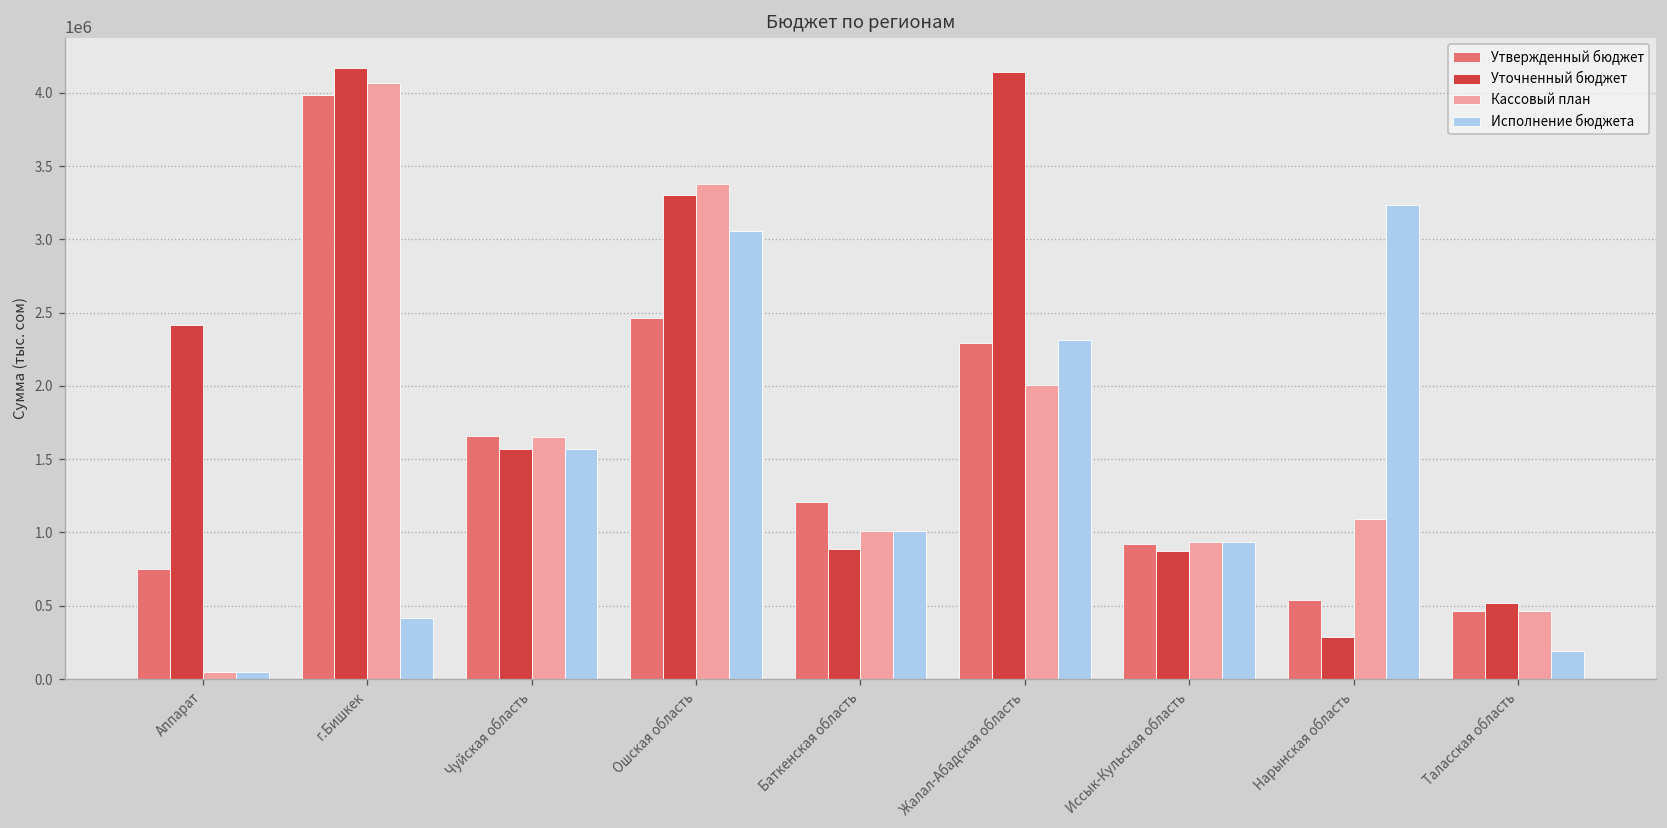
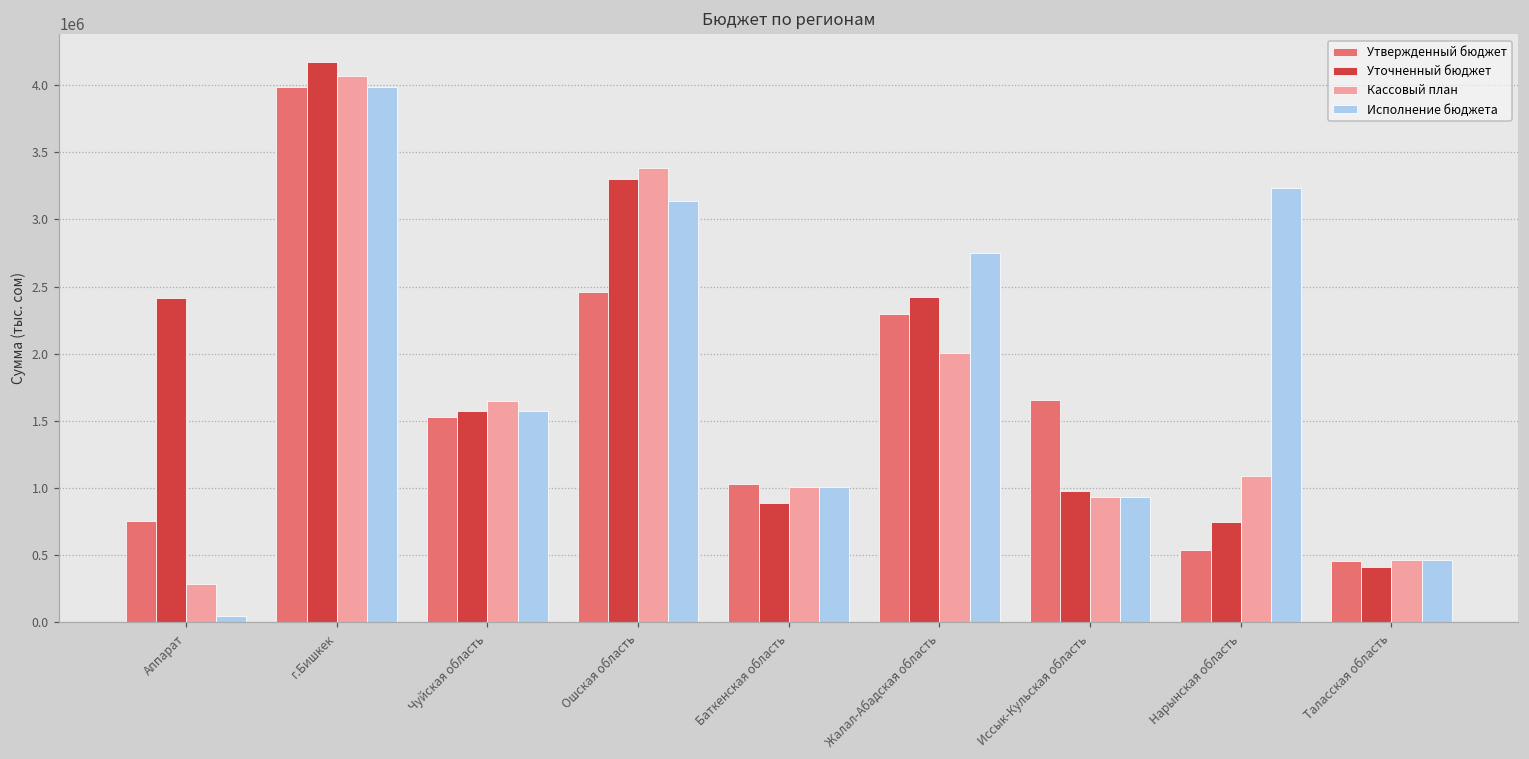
  {
    "Утвержденный бюджет": {
      "Аппарат": 750000,
      "г.Бишкек": 3980000,
-     "Чуйская область": 1660000,
+     "Чуйская область": 1530000,
      "Ошская область": 2460000,
-     "Баткенская область": 1210000,
+     "Баткенская область": 1030000,
      "Жалал-Абадская область": 2290000,
-     "Иссык-Кульская область": 920000,
+     "Иссык-Кульская область": 1660000,
      "Нарынская область": 540000,
      "Таласская область": 460000
    },
    "Уточненный бюджет": {
      "Аппарат": 2420000,
      "г.Бишкек": 4170000,
      "Чуйская область": 1570000,
      "Ошская область": 3300000,
      "Баткенская область": 890000,
-     "Жалал-Абадская область": 4140000,
-     "Иссык-Кульская область": 880000,
-     "Нарынская область": 290000,
-     "Таласская область": 520000
+     "Жалал-Абадская область": 2430000,
+     "Иссык-Кульская область": 970000,
+     "Нарынская область": 750000,
+     "Таласская область": 420000
    },
    "Кассовый план": {
-     "Аппарат": 50000,
+     "Аппарат": 290000,
      "г.Бишкек": 4070000,
      "Чуйская область": 1650000,
      "Ошская область": 3380000,
      "Баткенская область": 1010000,
      "Жалал-Абадская область": 2000000,
      "Иссык-Кульская область": 930000,
      "Нарынская область": 1090000,
      "Таласская область": 460000
    },
    "Исполнение бюджета": {
      "Аппарат": 50000,
-     "г.Бишкек": 420000,
+     "г.Бишкек": 3990000,
      "Чуйская область": 1570000,
-     "Ошская область": 3060000,
+     "Ошская область": 3140000,
      "Баткенская область": 1010000,
-     "Жалал-Абадская область": 2320000,
+     "Жалал-Абадская область": 2750000,
      "Иссык-Кульская область": 930000,
      "Нарынская область": 3230000,
-     "Таласская область": 190000
+     "Таласская область": 460000
    }
  }
